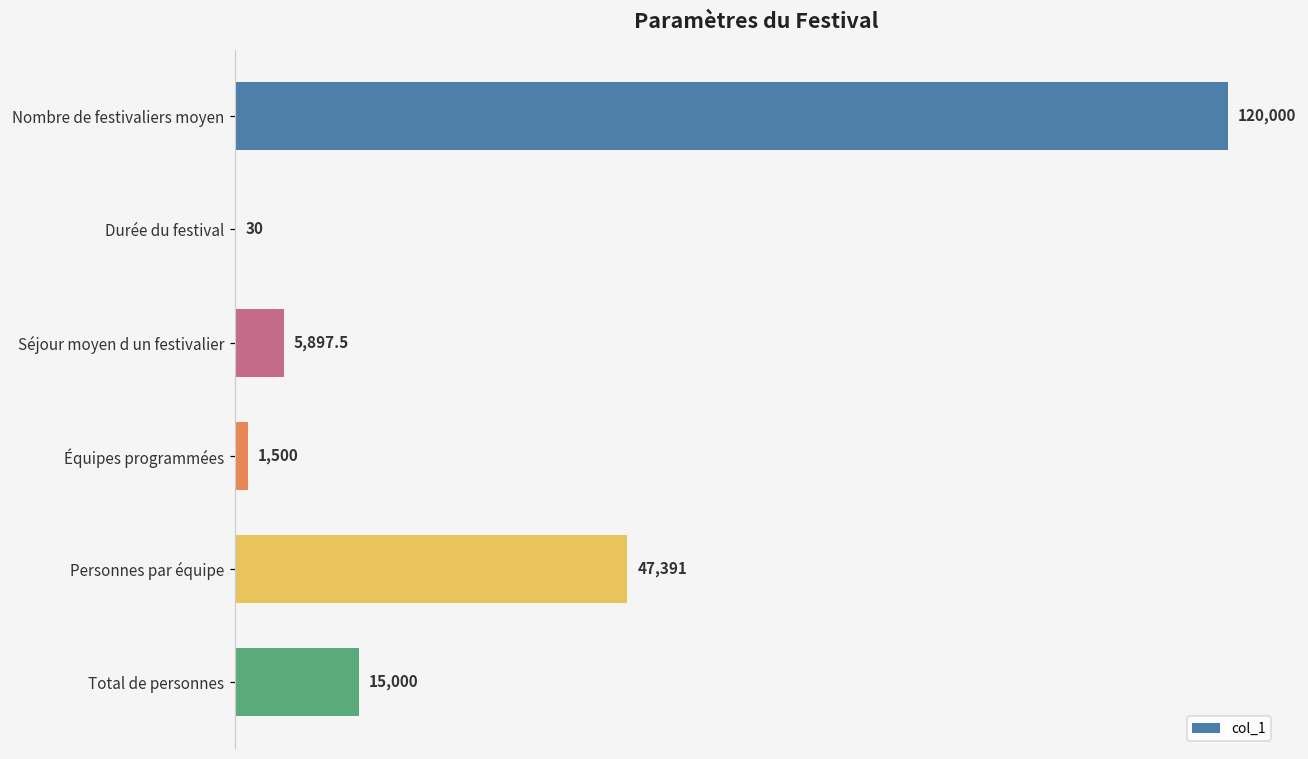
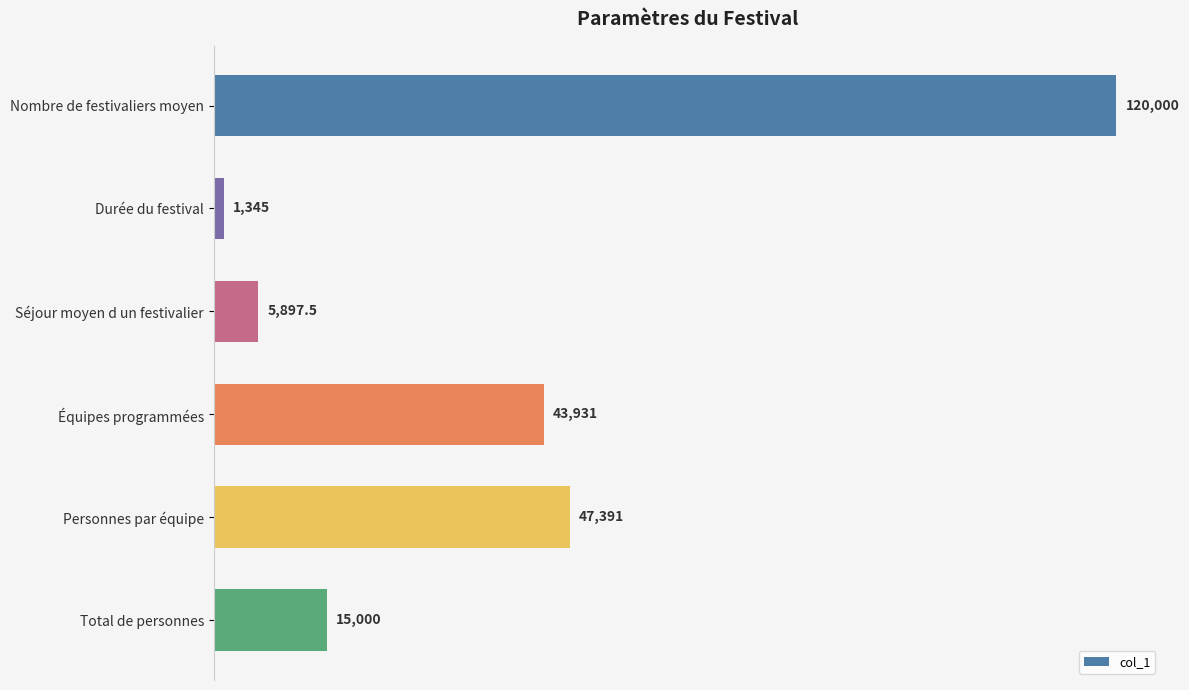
  {
    "Nombre de festivaliers moyen": "120,000",
-   "Durée du festival": "30",
+   "Durée du festival": "1,345",
    "Séjour moyen d un festivalier": "5,897.5",
-   "Équipes programmées": "1,500",
+   "Équipes programmées": "43,931",
    "Personnes par équipe": "47,391",
    "Total de personnes": "15,000"
  }
